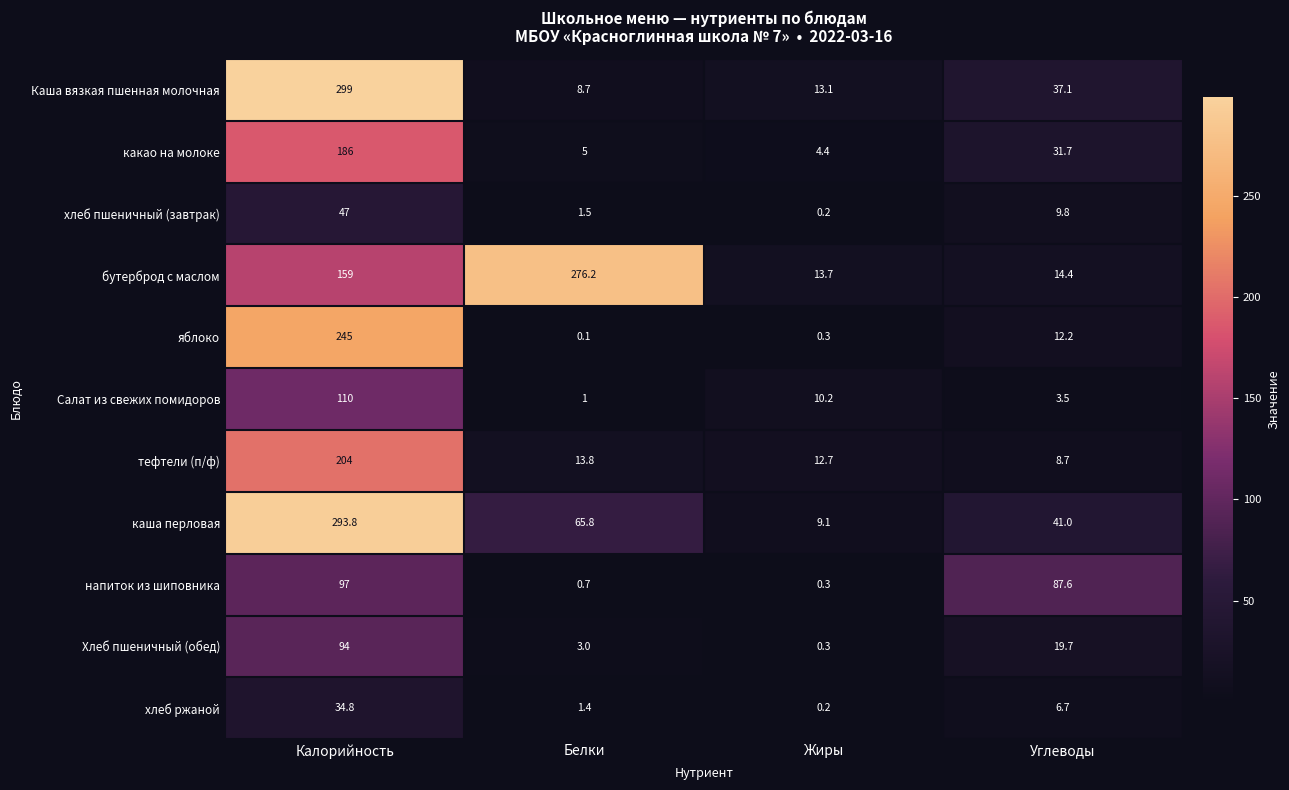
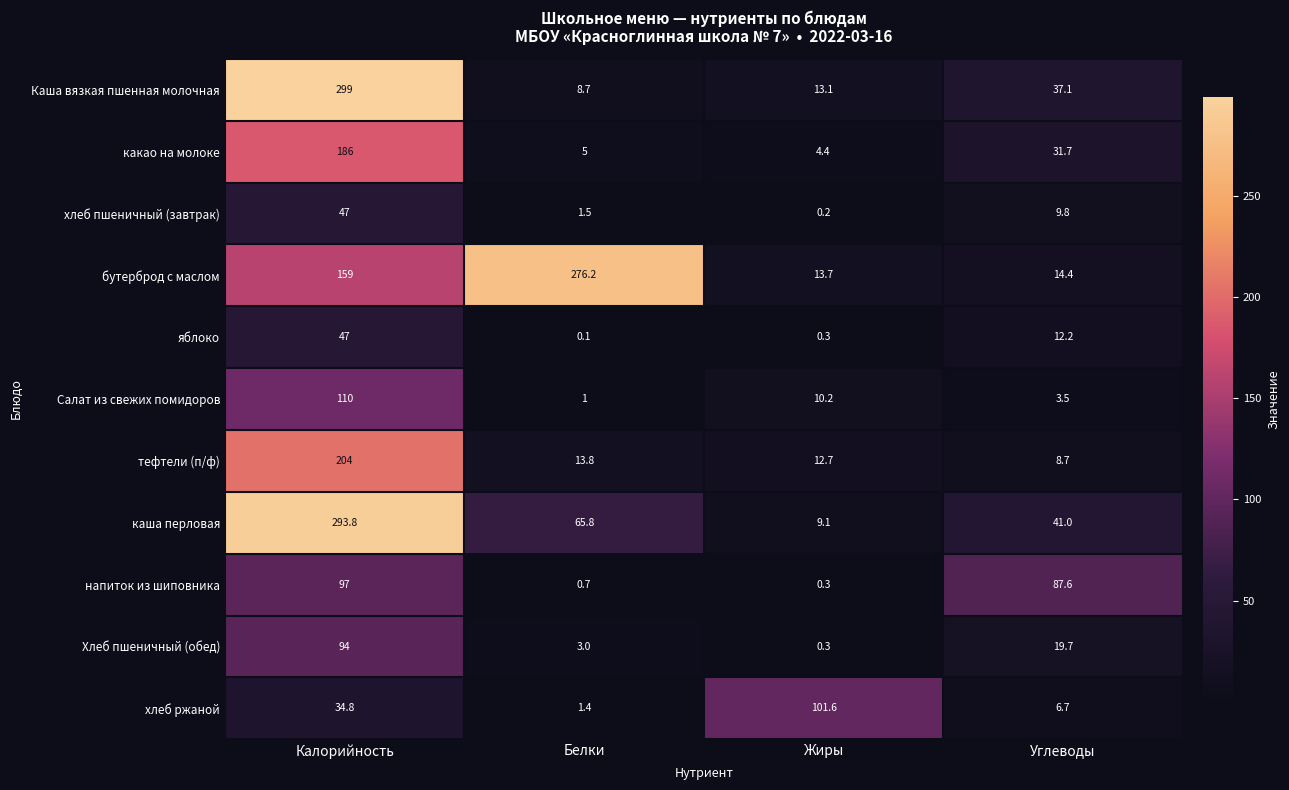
  {
    "Каша вязкая пшенная молочная": {
      "Калорийность": 299,
      "Белки": 8.7,
      "Жиры": 13.1,
      "Углеводы": 37.1
    },
    "какао на молоке": {
      "Калорийность": 186,
      "Белки": 5,
      "Жиры": 4.4,
      "Углеводы": 31.7
    },
    "хлеб пшеничный (завтрак)": {
      "Калорийность": 47,
      "Белки": 1.5,
      "Жиры": 0.2,
      "Углеводы": 9.8
    },
    "бутерброд с маслом": {
      "Калорийность": 159,
      "Белки": 276.2,
      "Жиры": 13.7,
      "Углеводы": 14.4
    },
    "яблоко": {
-     "Калорийность": 245,
+     "Калорийность": 47,
      "Белки": 0.1,
      "Жиры": 0.3,
      "Углеводы": 12.2
    },
    "Салат из свежих помидоров": {
      "Калорийность": 110,
      "Белки": 1,
      "Жиры": 10.2,
      "Углеводы": 3.5
    },
    "тефтели (п/ф)": {
      "Калорийность": 204,
      "Белки": 13.8,
      "Жиры": 12.7,
      "Углеводы": 8.7
    },
    "каша перловая": {
      "Калорийность": 293.8,
      "Белки": 65.8,
      "Жиры": 9.1,
      "Углеводы": 41.0
    },
    "напиток из шиповника": {
      "Калорийность": 97,
      "Белки": 0.7,
      "Жиры": 0.3,
      "Углеводы": 87.6
    },
    "Хлеб пшеничный (обед)": {
      "Калорийность": 94,
      "Белки": 3.0,
      "Жиры": 0.3,
      "Углеводы": 19.7
    },
    "хлеб ржаной": {
      "Калорийность": 34.8,
      "Белки": 1.4,
-     "Жиры": 0.2,
+     "Жиры": 101.6,
      "Углеводы": 6.7
    }
  }
